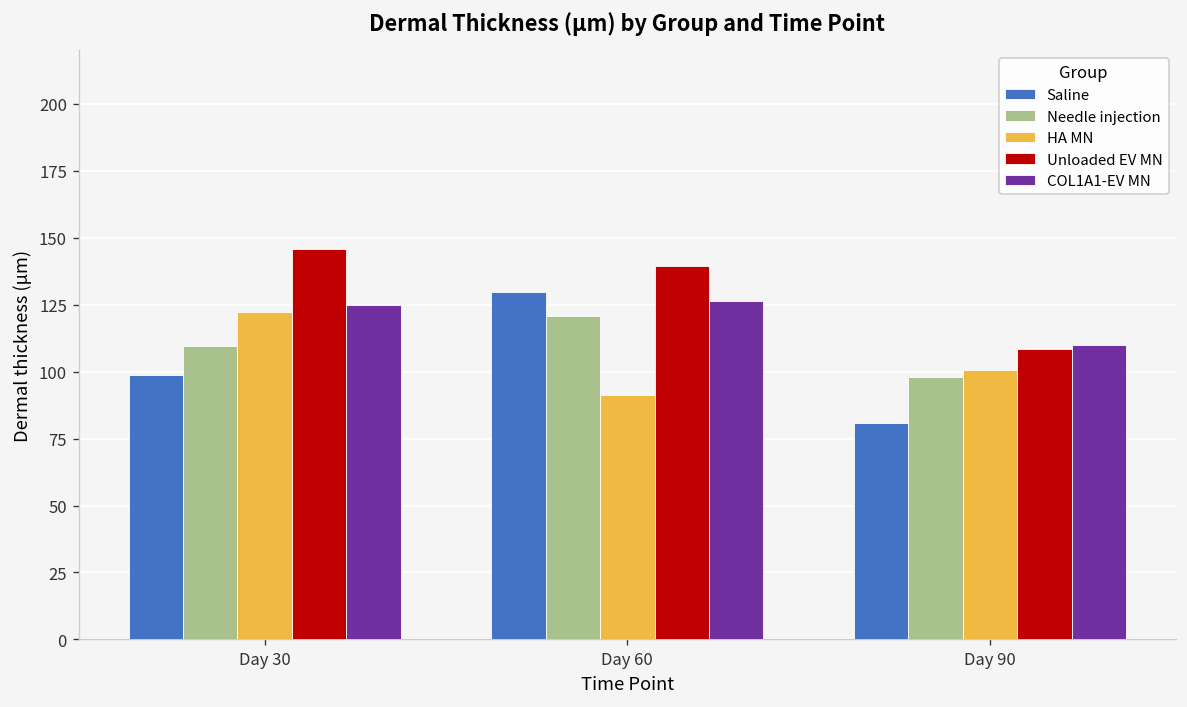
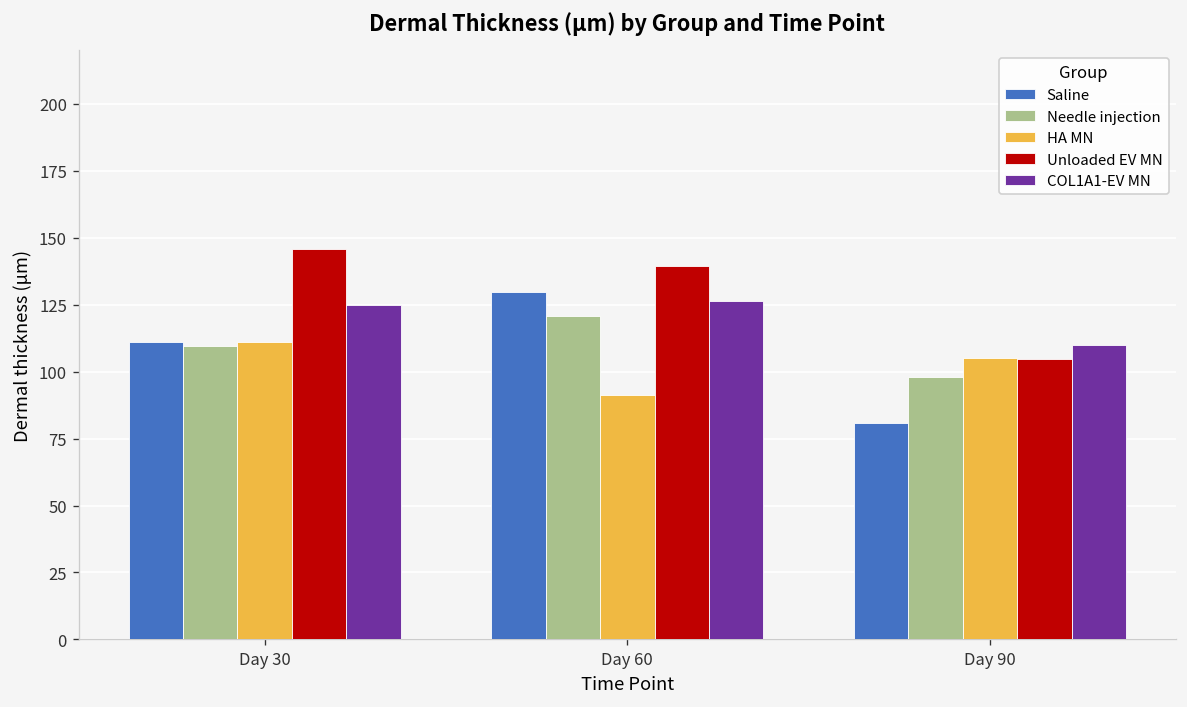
  {
    "Saline": {
-     "Day 30": 99,
+     "Day 30": 111,
      "Day 60": 130,
      "Day 90": 81
    },
    "Needle injection": {
      "Day 30": 109,
      "Day 60": 121,
      "Day 90": 98
    },
    "HA MN": {
-     "Day 30": 122,
+     "Day 30": 111,
      "Day 60": 91,
-     "Day 90": 100
+     "Day 90": 105
    },
    "Unloaded EV MN": {
      "Day 30": 146,
      "Day 60": 139,
-     "Day 90": 108
+     "Day 90": 105
    },
    "COL1A1-EV MN": {
      "Day 30": 125,
      "Day 60": 126,
      "Day 90": 110
    }
  }
